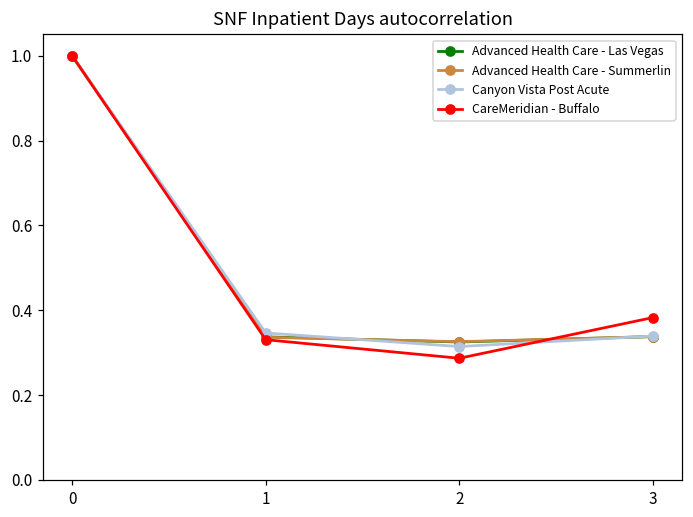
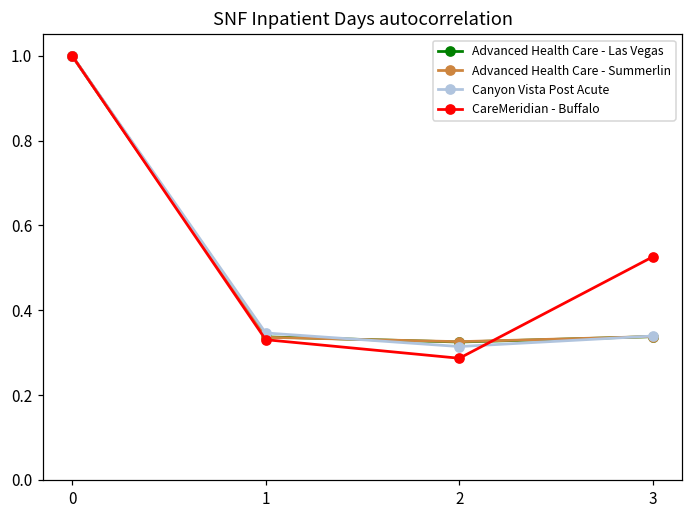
  {
    "Canyon Vista Post Acute": {
      "1": 0.35,
      "2": 0.31
    },
    "CareMeridian - Buffalo": {
      "2": 0.29,
-     "3": 0.38
+     "3": 0.53
    }
  }
